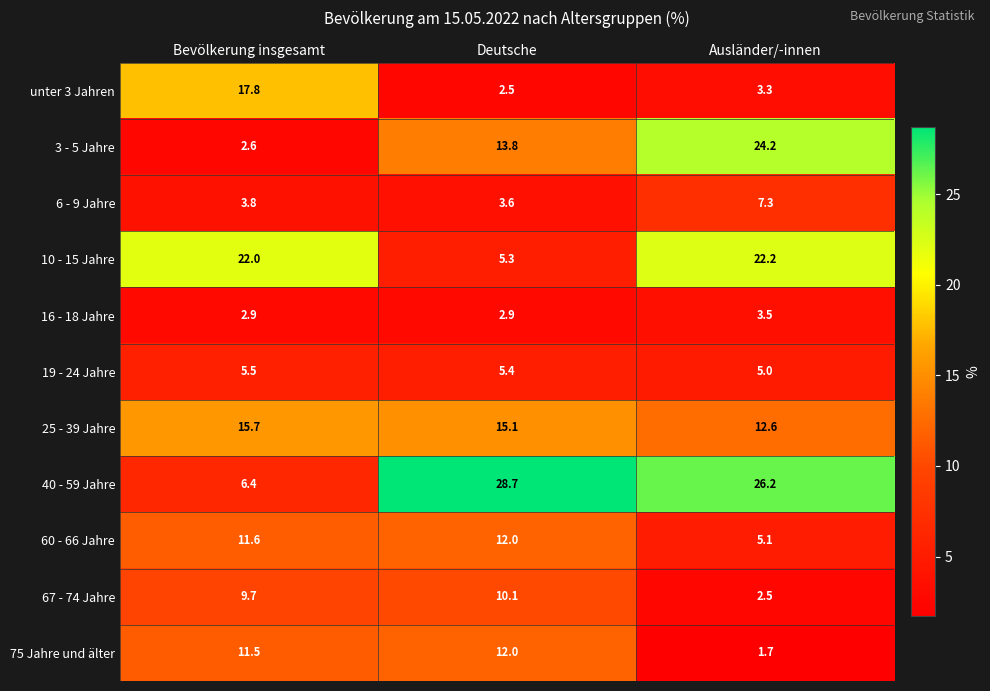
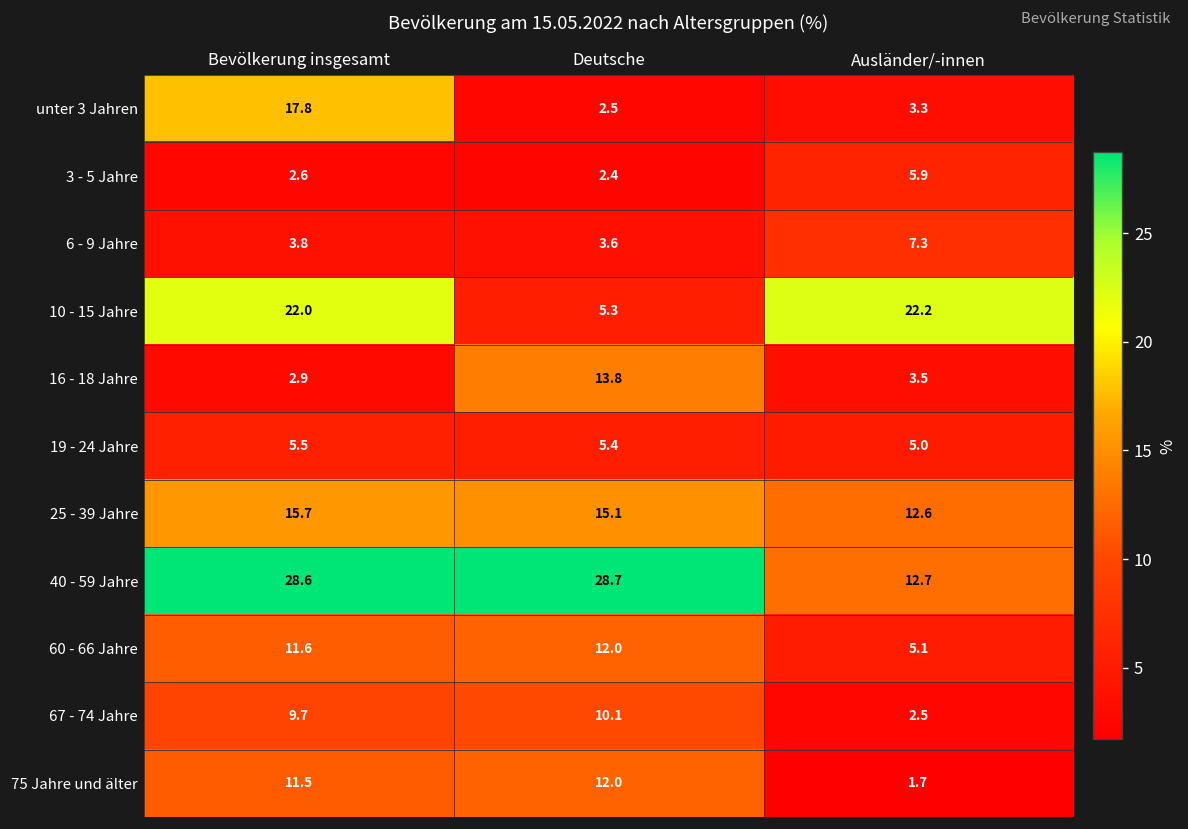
  {
    "unter 3 Jahren": {
      "Bevölkerung insgesamt": 17.8,
      "Deutsche": 2.5,
      "Ausländer/-innen": 3.3
    },
    "3 - 5 Jahre": {
      "Bevölkerung insgesamt": 2.6,
-     "Deutsche": 13.8,
-     "Ausländer/-innen": 24.2
+     "Deutsche": 2.4,
+     "Ausländer/-innen": 5.9
    },
    "6 - 9 Jahre": {
      "Bevölkerung insgesamt": 3.8,
      "Deutsche": 3.6,
      "Ausländer/-innen": 7.3
    },
    "10 - 15 Jahre": {
      "Bevölkerung insgesamt": 22.0,
      "Deutsche": 5.3,
      "Ausländer/-innen": 22.2
    },
    "16 - 18 Jahre": {
      "Bevölkerung insgesamt": 2.9,
-     "Deutsche": 2.9,
+     "Deutsche": 13.8,
      "Ausländer/-innen": 3.5
    },
    "19 - 24 Jahre": {
      "Bevölkerung insgesamt": 5.5,
      "Deutsche": 5.4,
      "Ausländer/-innen": 5.0
    },
    "25 - 39 Jahre": {
      "Bevölkerung insgesamt": 15.7,
      "Deutsche": 15.1,
      "Ausländer/-innen": 12.6
    },
    "40 - 59 Jahre": {
-     "Bevölkerung insgesamt": 6.4,
+     "Bevölkerung insgesamt": 28.6,
      "Deutsche": 28.7,
-     "Ausländer/-innen": 26.2
+     "Ausländer/-innen": 12.7
    },
    "60 - 66 Jahre": {
      "Bevölkerung insgesamt": 11.6,
      "Deutsche": 12.0,
      "Ausländer/-innen": 5.1
    },
    "67 - 74 Jahre": {
      "Bevölkerung insgesamt": 9.7,
      "Deutsche": 10.1,
      "Ausländer/-innen": 2.5
    },
    "75 Jahre und älter": {
      "Bevölkerung insgesamt": 11.5,
      "Deutsche": 12.0,
      "Ausländer/-innen": 1.7
    }
  }
